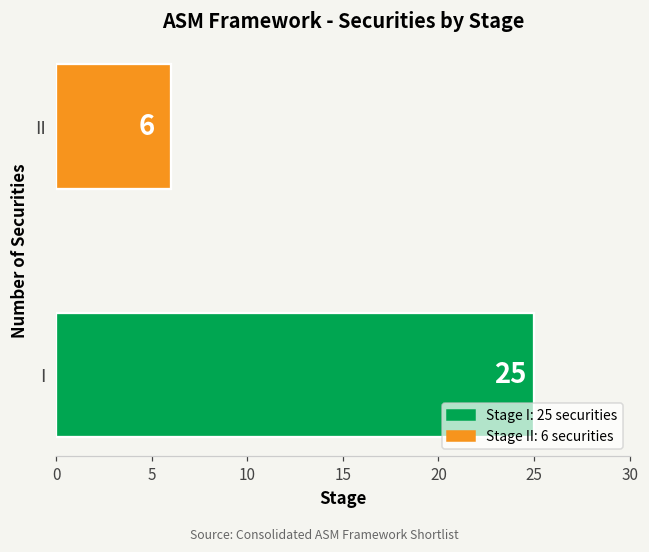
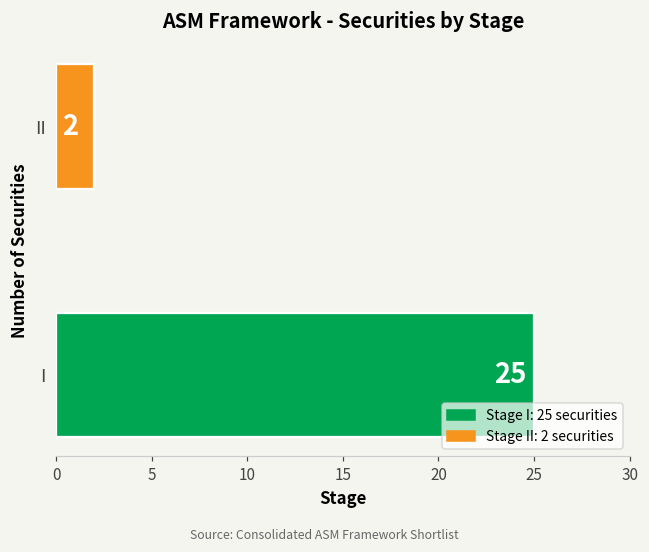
  {
-   "II": 6,
+   "II": 2,
    "I": 25
  }
